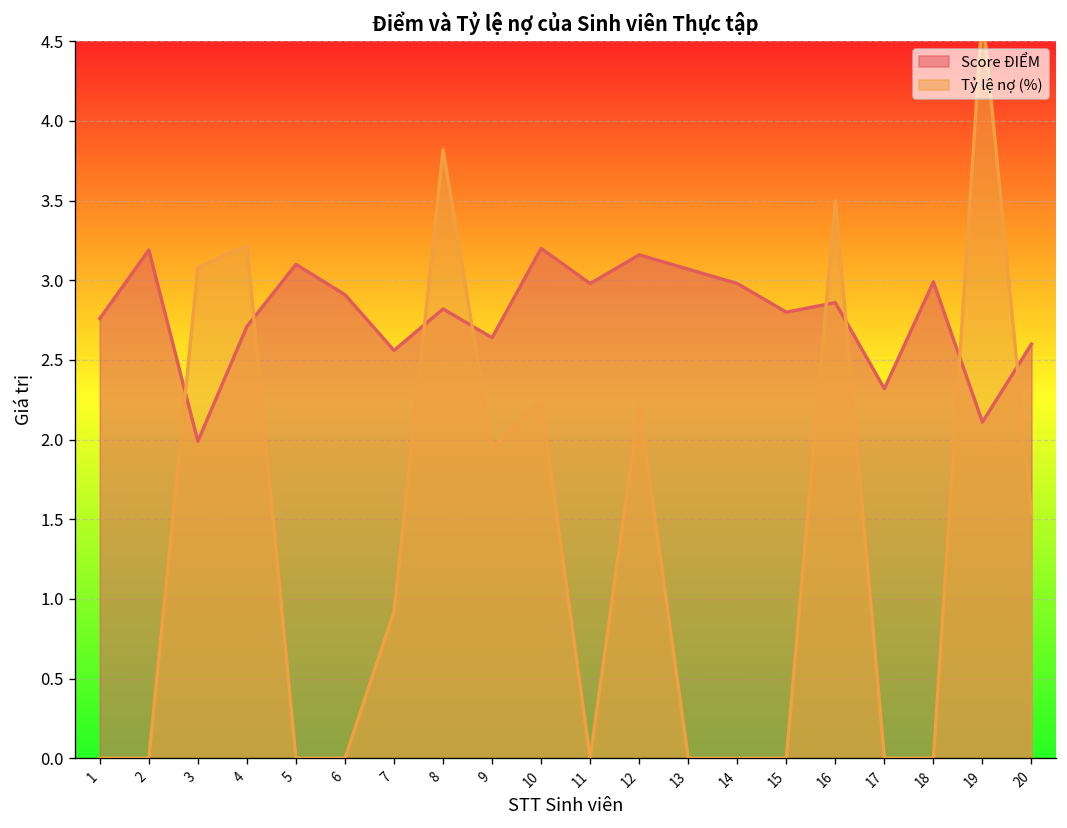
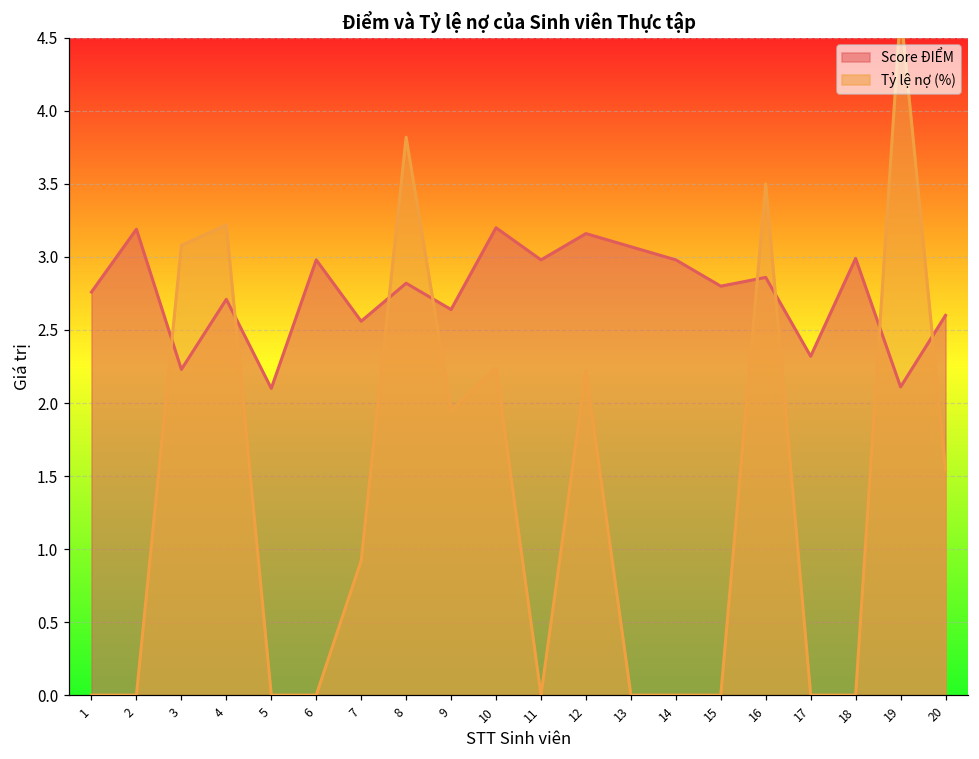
  {
    "Score ĐIỂM": {
      "1": 2.76,
      "2": 3.19,
-     "3": 1.99,
+     "3": 2.23,
      "4": 2.71,
-     "5": 3.1,
-     "6": 2.91,
+     "5": 2.1,
+     "6": 2.98,
      "7": 2.56,
      "8": 2.82,
      "9": 2.64,
      "10": 3.20,
      "11": 2.98,
      "12": 3.16,
      "13": 3.07,
      "14": 2.98,
      "15": 2.80,
      "16": 2.86,
      "17": 2.32,
      "18": 2.99,
      "19": 2.11,
      "20": 2.60
    },
    "Tỷ lệ nợ (%)": {
      "1": 0.00,
      "2": 0.00,
      "3": 3.08,
      "4": 3.22,
      "5": 0.00,
      "6": 0.00,
      "7": 0.92,
      "8": 3.82,
      "9": 1.95,
      "10": 2.24,
      "11": 0.00,
      "12": 2.22,
      "13": 0.00,
      "14": 0.00,
      "15": 0.00,
      "16": 3.50,
      "17": 0.00,
      "18": 0.00,
      "20": 1.54
    }
  }
